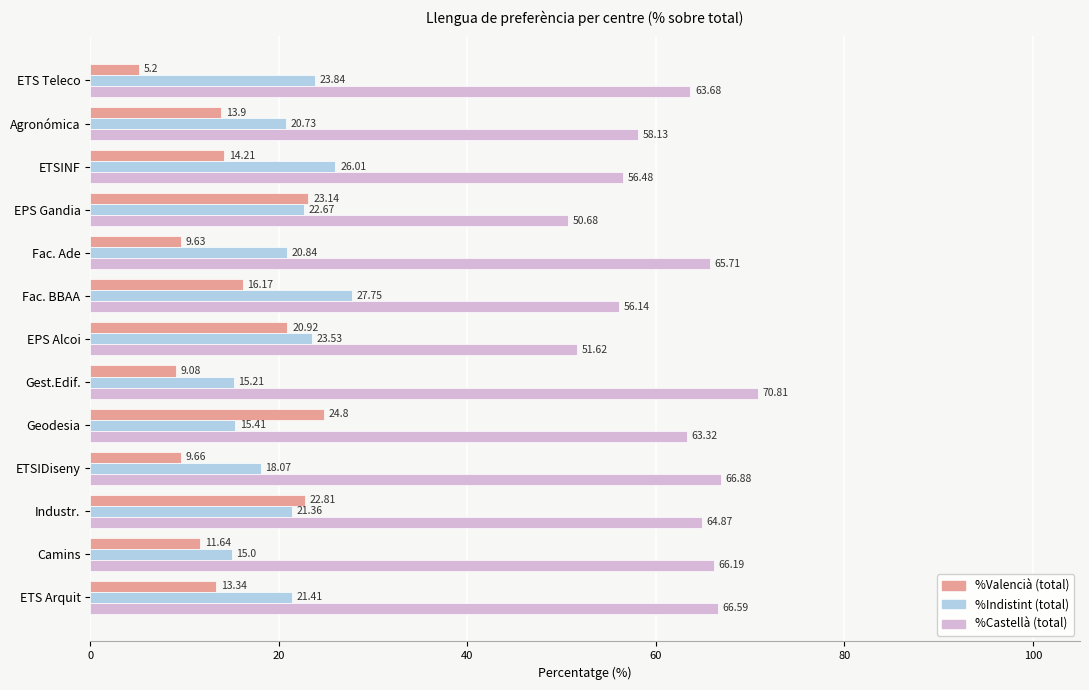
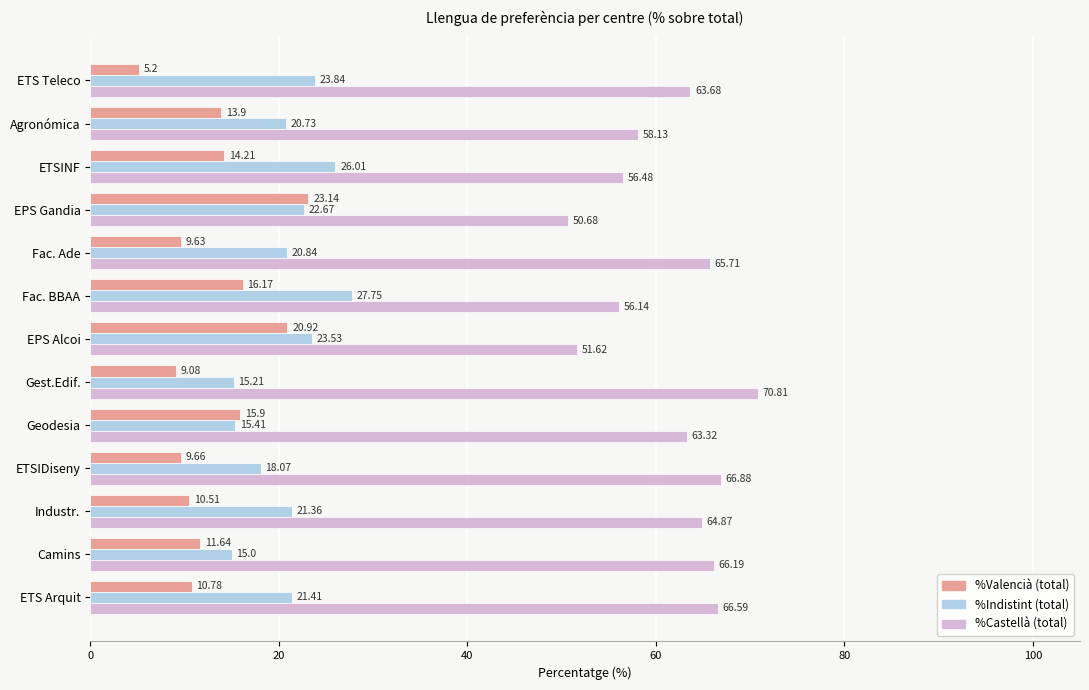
  {
    "%Valencià (total)": {
      "ETS Teleco": 5.2,
      "Agronómica": 13.9,
      "ETSINF": 14.21,
      "EPS Gandia": 23.14,
      "Fac. Ade": 9.63,
      "Fac. BBAA": 16.17,
      "EPS Alcoi": 20.92,
      "Gest.Edif.": 9.08,
-     "Geodesia": 24.8,
+     "Geodesia": 15.9,
      "ETSIDiseny": 9.66,
-     "Industr.": 22.81,
+     "Industr.": 10.51,
      "Camins": 11.64,
-     "ETS Arquit": 13.34
+     "ETS Arquit": 10.78
    }
  }
